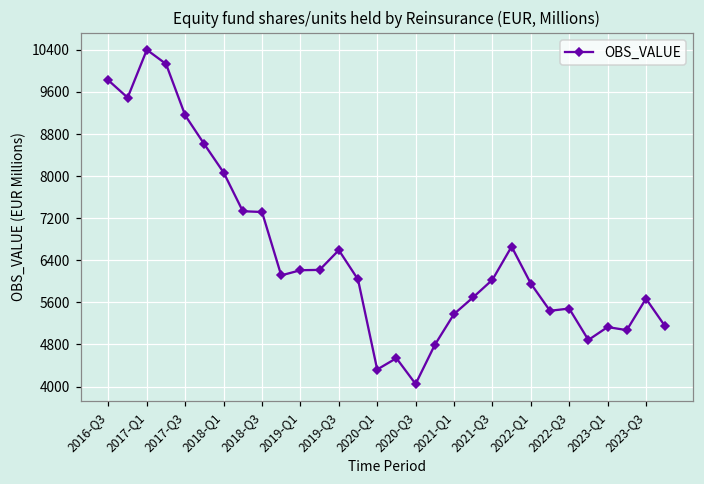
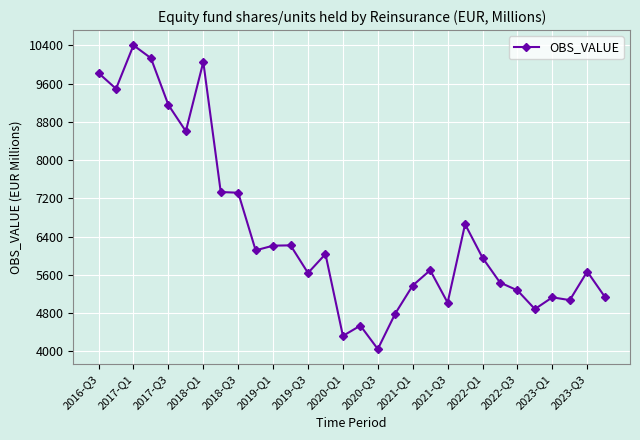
  {
    "2016-Q3": 9800,
    "2017-Q1": 10400,
    "2017-Q3": 9200,
-   "2018-Q1": 8100,
+   "2018-Q1": 10100,
    "2018-Q3": 7300,
    "2019-Q1": 6200,
-   "2019-Q3": 6600,
+   "2019-Q3": 5600,
    "2020-Q1": 4300,
    "2020-Q3": 4000,
    "2021-Q1": 5400,
-   "2021-Q3": 6000,
+   "2021-Q3": 5000,
    "2022-Q1": 6000,
-   "2022-Q3": 5500,
+   "2022-Q3": 5300,
    "2023-Q1": 5100,
    "2023-Q3": 5700
  }
